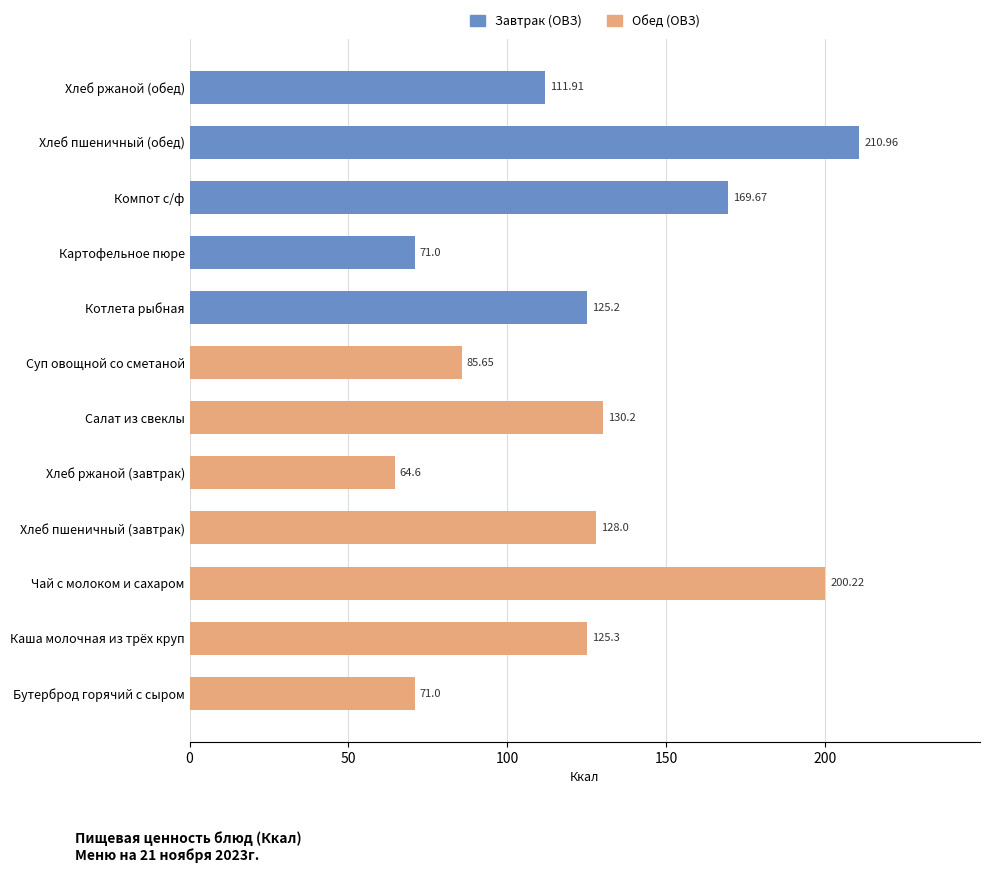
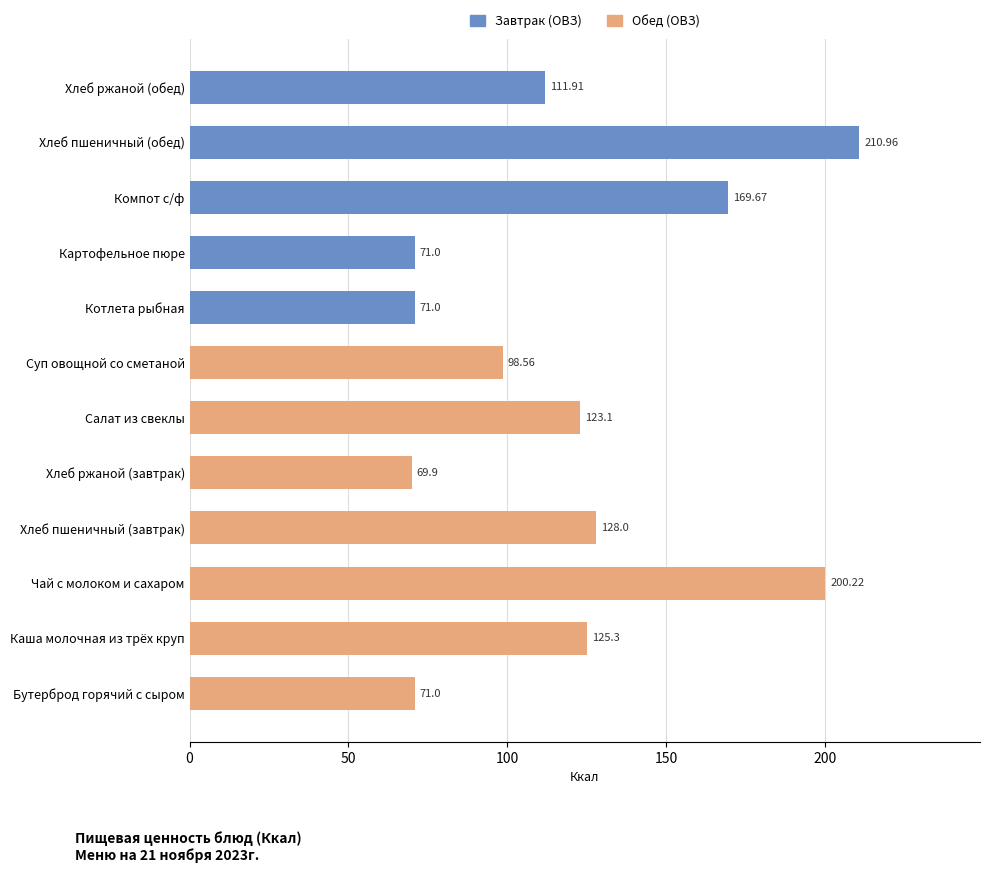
  {
    "Хлеб ржаной (обед)": 111.91,
    "Хлеб пшеничный (обед)": 210.96,
    "Компот с/ф": 169.67,
    "Картофельное пюре": 71.0,
-   "Котлета рыбная": 125.2,
-   "Суп овощной со сметаной": 85.65,
-   "Салат из свеклы": 130.2,
-   "Хлеб ржаной (завтрак)": 64.6,
+   "Котлета рыбная": 71.0,
+   "Суп овощной со сметаной": 98.56,
+   "Салат из свеклы": 123.1,
+   "Хлеб ржаной (завтрак)": 69.9,
    "Хлеб пшеничный (завтрак)": 128.0,
    "Чай с молоком и сахаром": 200.22,
    "Каша молочная из трёх круп": 125.3,
    "Бутерброд горячий с сыром": 71.0
  }
